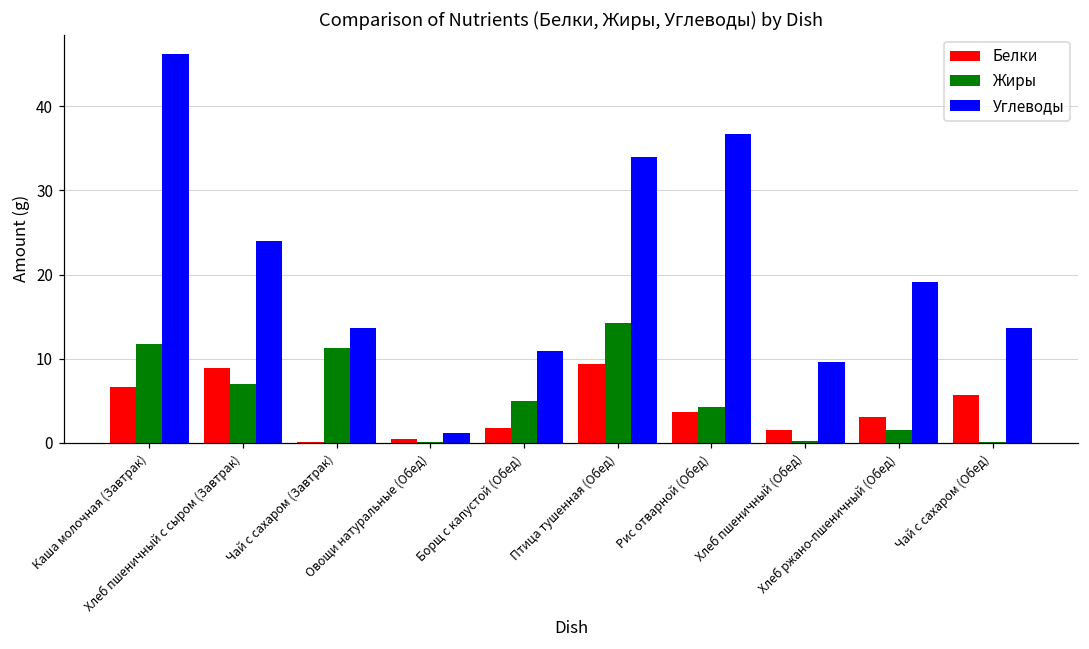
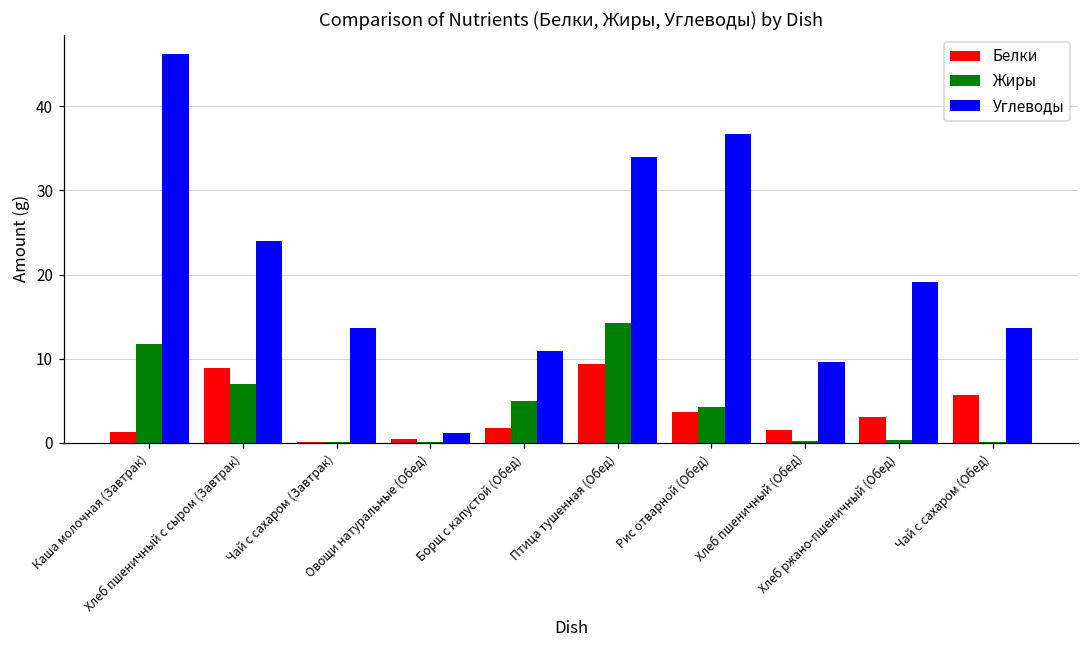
  {
    "Белки": {
-     "Каша молочная (Завтрак)": 7,
+     "Каша молочная (Завтрак)": 1,
      "Хлеб пшеничный с сыром (Завтрак)": 9,
      "Овощи натуральные (Обед)": 0,
      "Борщ с капустой (Обед)": 2,
      "Птица тушенная (Обед)": 9,
      "Рис отварной (Обед)": 4,
      "Хлеб пшеничный (Обед)": 2,
      "Хлеб ржано-пшеничный (Обед)": 3,
      "Чай с сахаром (Обед)": 6
    },
    "Жиры": {
      "Каша молочная (Завтрак)": 12,
      "Хлеб пшеничный с сыром (Завтрак)": 7,
-     "Чай с сахаром (Завтрак)": 11,
+     "Чай с сахаром (Завтрак)": 0,
      "Борщ с капустой (Обед)": 5,
      "Птица тушенная (Обед)": 14,
      "Рис отварной (Обед)": 4,
-     "Хлеб ржано-пшеничный (Обед)": 1
+     "Хлеб ржано-пшеничный (Обед)": 0
    },
    "Углеводы": {
      "Каша молочная (Завтрак)": 46,
      "Хлеб пшеничный с сыром (Завтрак)": 24,
      "Чай с сахаром (Завтрак)": 14,
      "Овощи натуральные (Обед)": 1,
      "Борщ с капустой (Обед)": 11,
      "Птица тушенная (Обед)": 34,
      "Рис отварной (Обед)": 37,
      "Хлеб пшеничный (Обед)": 10,
      "Хлеб ржано-пшеничный (Обед)": 19,
      "Чай с сахаром (Обед)": 14
    }
  }
